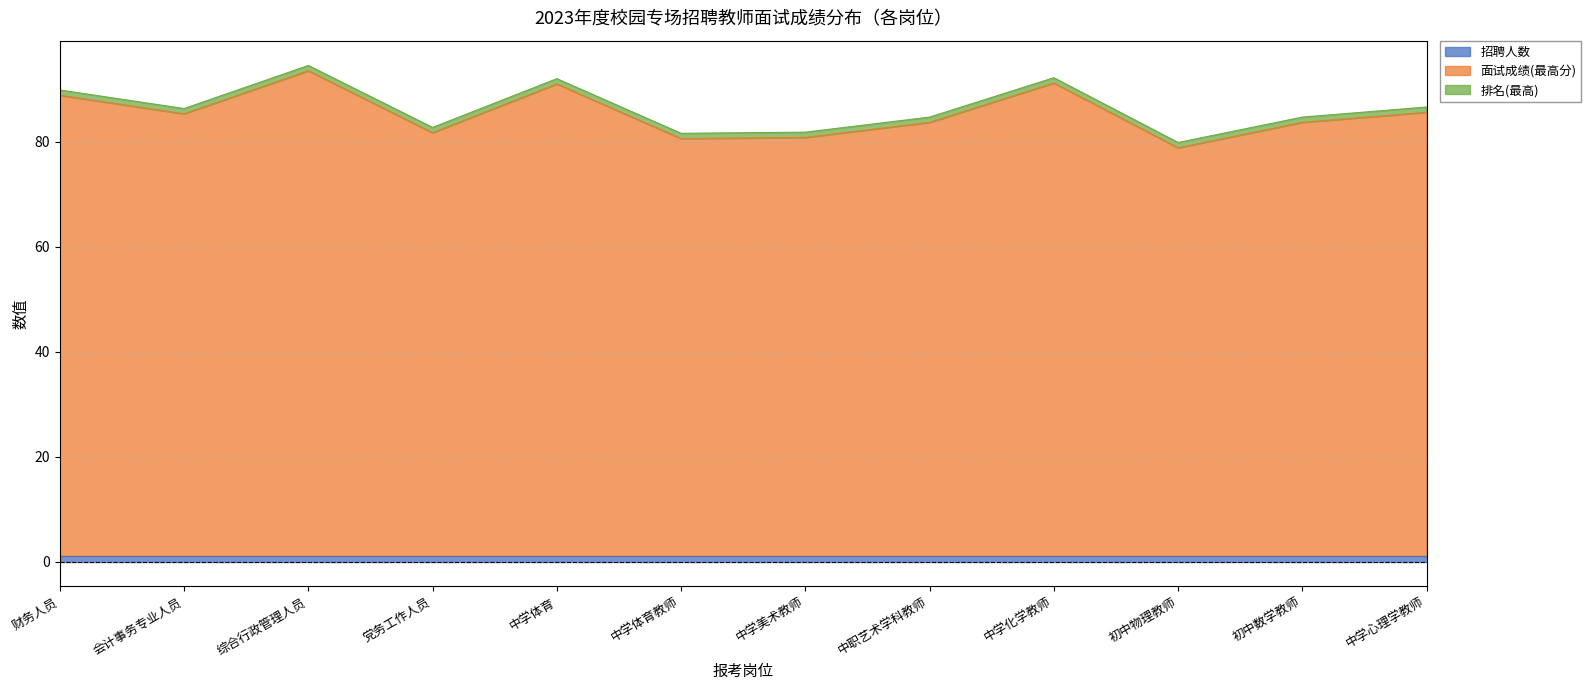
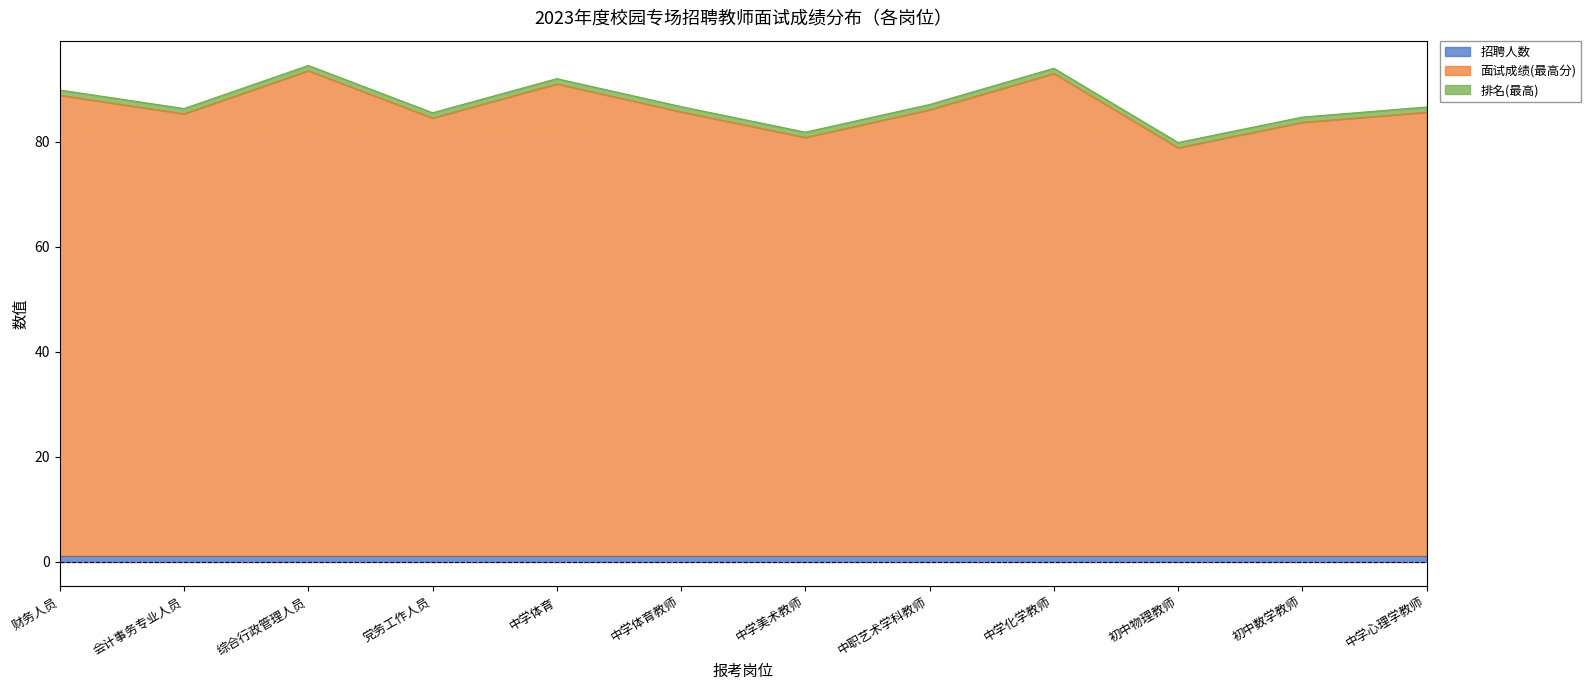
  {
    "招聘人数": {
      "财务人员": 1,
      "会计事务专业人员": 1,
      "综合行政管理人员": 1,
      "党务工作人员": 1,
      "中学体育": 1,
      "中学体育教师": 1,
      "中学美术教师": 1,
      "中职艺术学科教师": 1,
      "中学化学教师": 1,
      "初中物理教师": 1,
      "初中数学教师": 1,
      "中学心理学教师": 1
    },
    "面试成绩(最高分)": {
      "财务人员": 89,
      "会计事务专业人员": 85,
      "综合行政管理人员": 94,
-     "党务工作人员": 82,
+     "党务工作人员": 85,
      "中学体育": 91,
-     "中学体育教师": 81,
+     "中学体育教师": 86,
      "中学美术教师": 81,
-     "中职艺术学科教师": 84,
-     "中学化学教师": 91,
+     "中职艺术学科教师": 86,
+     "中学化学教师": 93,
      "初中物理教师": 79,
      "初中数学教师": 84,
      "中学心理学教师": 86
    },
    "排名(最高)": {
      "财务人员": 90,
      "会计事务专业人员": 86,
      "综合行政管理人员": 95,
      "党务工作人员": 1,
      "中学体育": 92,
      "中学体育教师": 1,
      "中学美术教师": 82,
      "中职艺术学科教师": 1,
      "中学化学教师": 1,
      "初中物理教师": 80,
      "初中数学教师": 85,
      "中学心理学教师": 87
    }
  }
